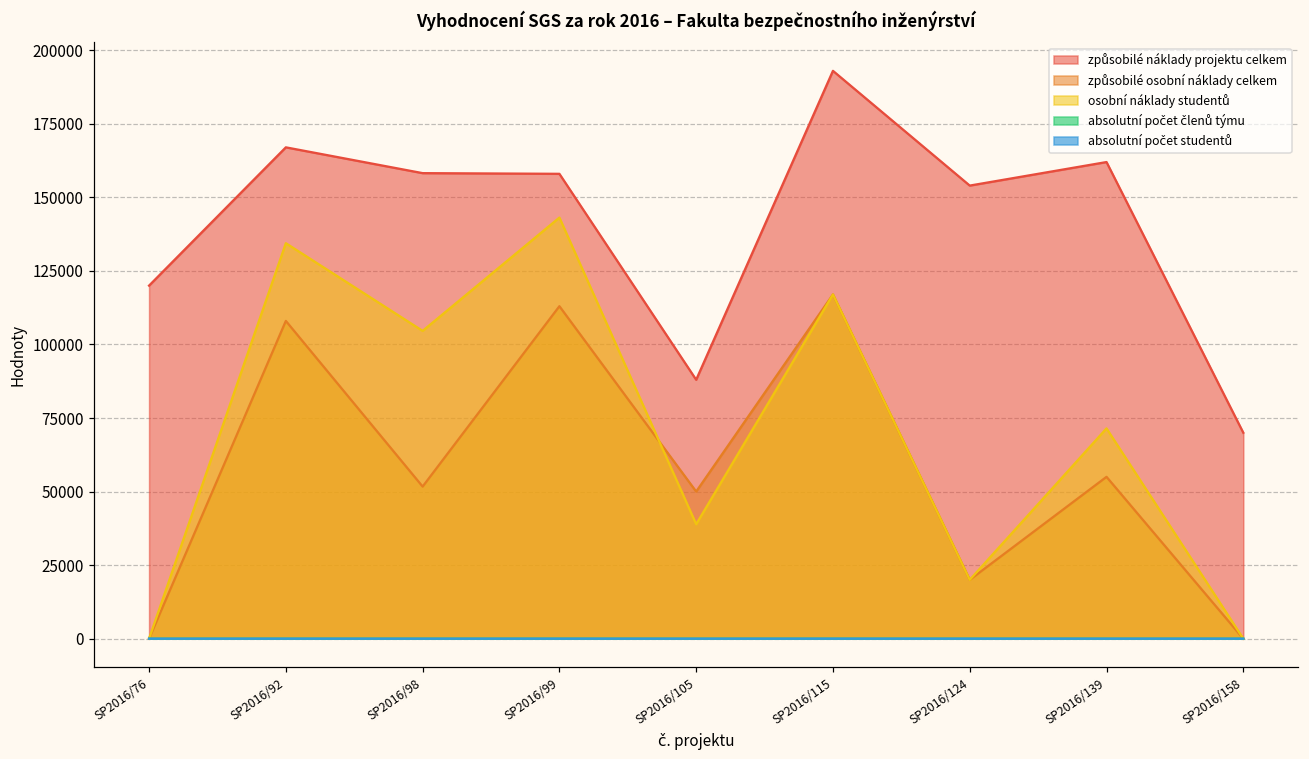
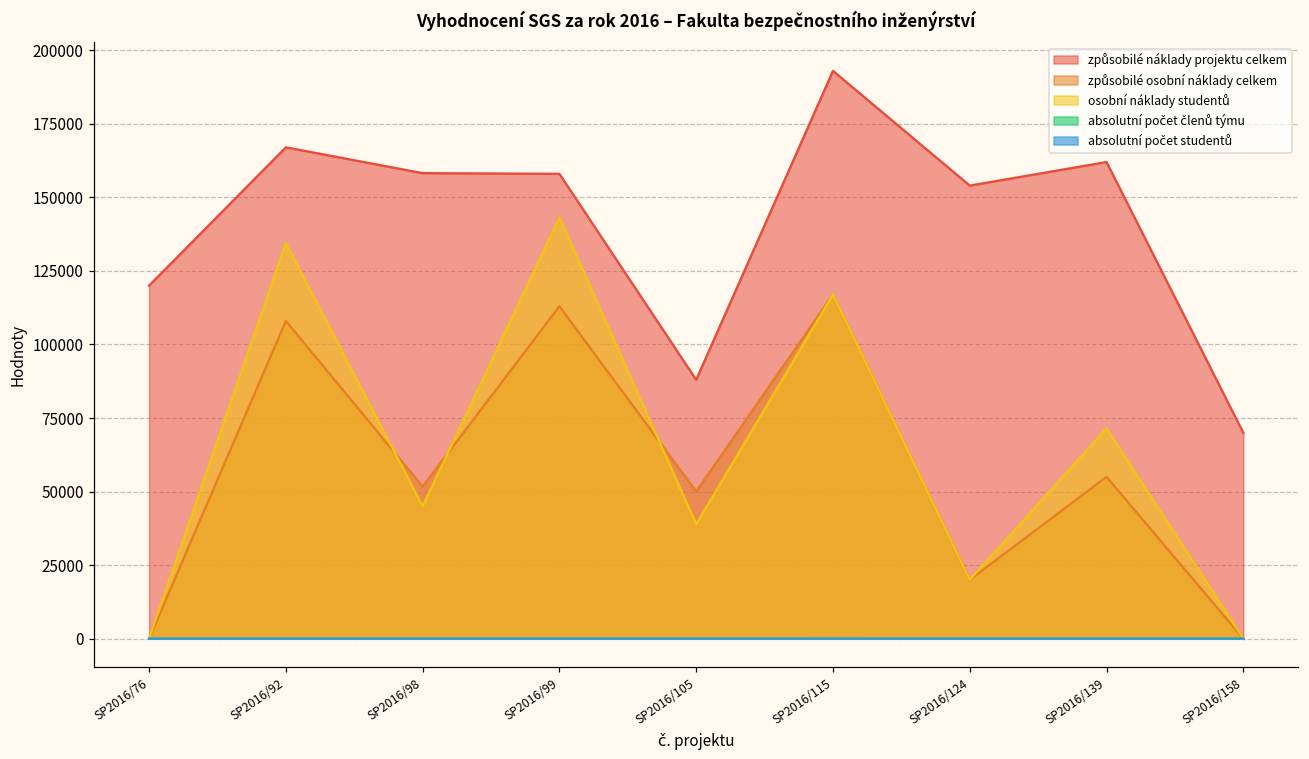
  {
    "osobní náklady studentů": {
      "SP2016/92": 134000,
-     "SP2016/98": 105000,
+     "SP2016/98": 45000,
      "SP2016/99": 143000,
      "SP2016/105": 39000,
      "SP2016/139": 71000
    },
    "absolutní počet studentů": {
      "SP2016/92": 0,
      "SP2016/98": 0,
      "SP2016/99": 0,
      "SP2016/105": 0,
      "SP2016/115": 0,
      "SP2016/124": 0,
      "SP2016/139": 0
    }
  }
